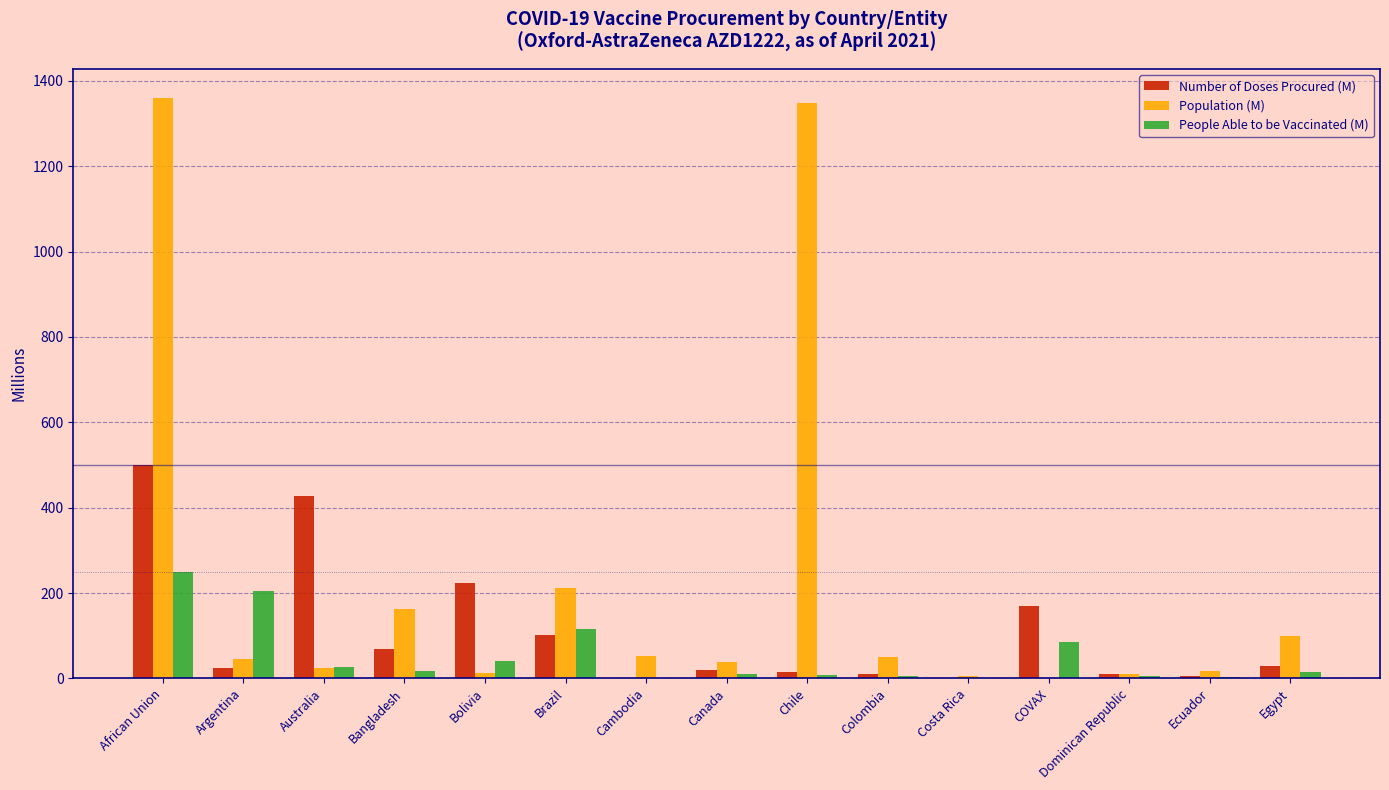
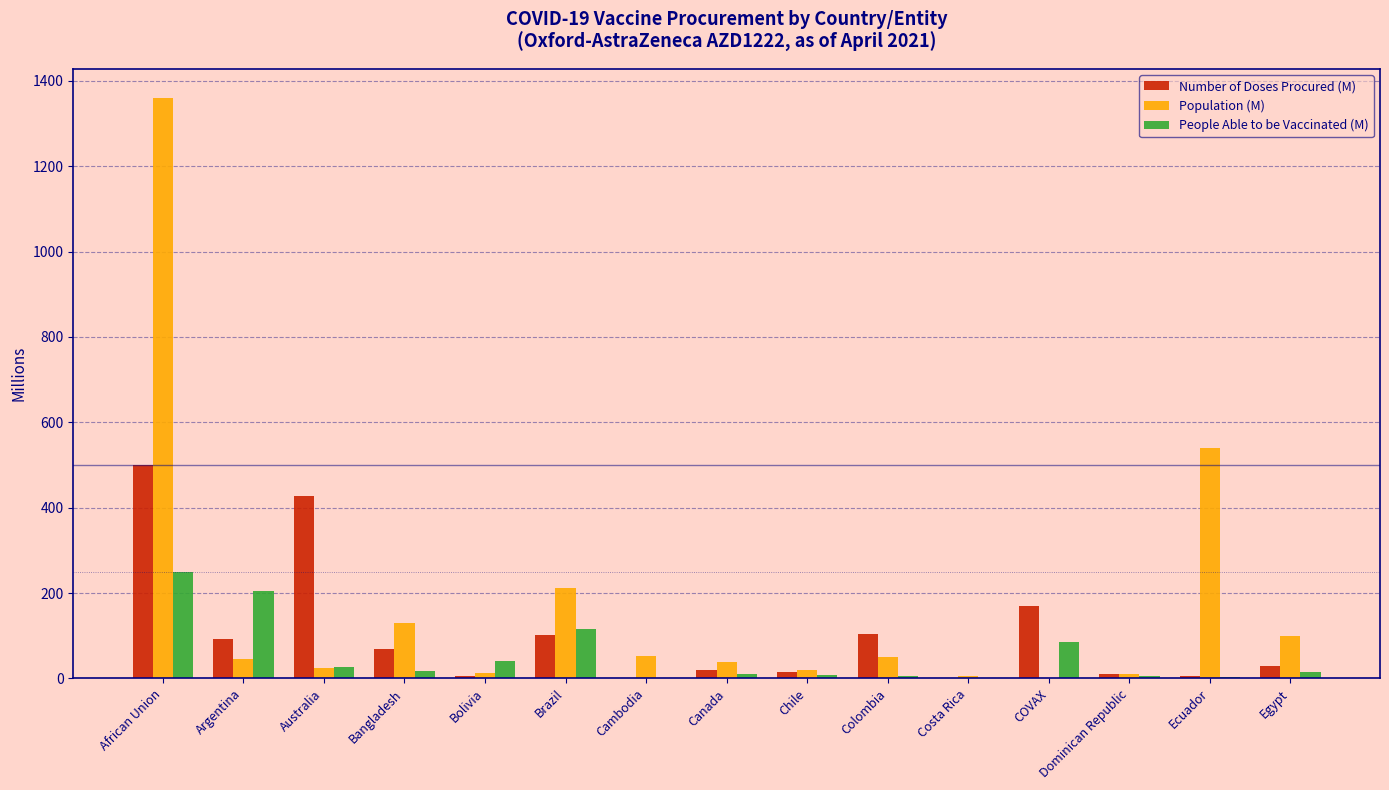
  {
    "Number of Doses Procured (M)": {
      "African Union": 500,
-     "Argentina": 20,
+     "Argentina": 90,
      "Australia": 430,
      "Bangladesh": 70,
-     "Bolivia": 220,
+     "Bolivia": 10,
      "Brazil": 100,
      "Canada": 20,
      "Chile": 10,
-     "Colombia": 10,
+     "Colombia": 100,
      "COVAX": 170,
      "Dominican Republic": 10,
      "Egypt": 30
    },
    "Population (M)": {
      "African Union": 1360,
      "Argentina": 40,
      "Australia": 30,
-     "Bangladesh": 160,
+     "Bangladesh": 130,
      "Bolivia": 10,
      "Brazil": 210,
      "Cambodia": 50,
      "Canada": 40,
-     "Chile": 1350,
+     "Chile": 20,
      "Colombia": 50,
      "COVAX": 0,
      "Dominican Republic": 10,
-     "Ecuador": 20,
+     "Ecuador": 540,
      "Egypt": 100
    },
    "People Able to be Vaccinated (M)": {
      "African Union": 250,
      "Argentina": 200,
      "Australia": 30,
      "Bangladesh": 20,
      "Bolivia": 40,
      "Brazil": 120,
      "Canada": 10,
      "Chile": 10,
      "COVAX": 90,
      "Egypt": 20
    }
  }
